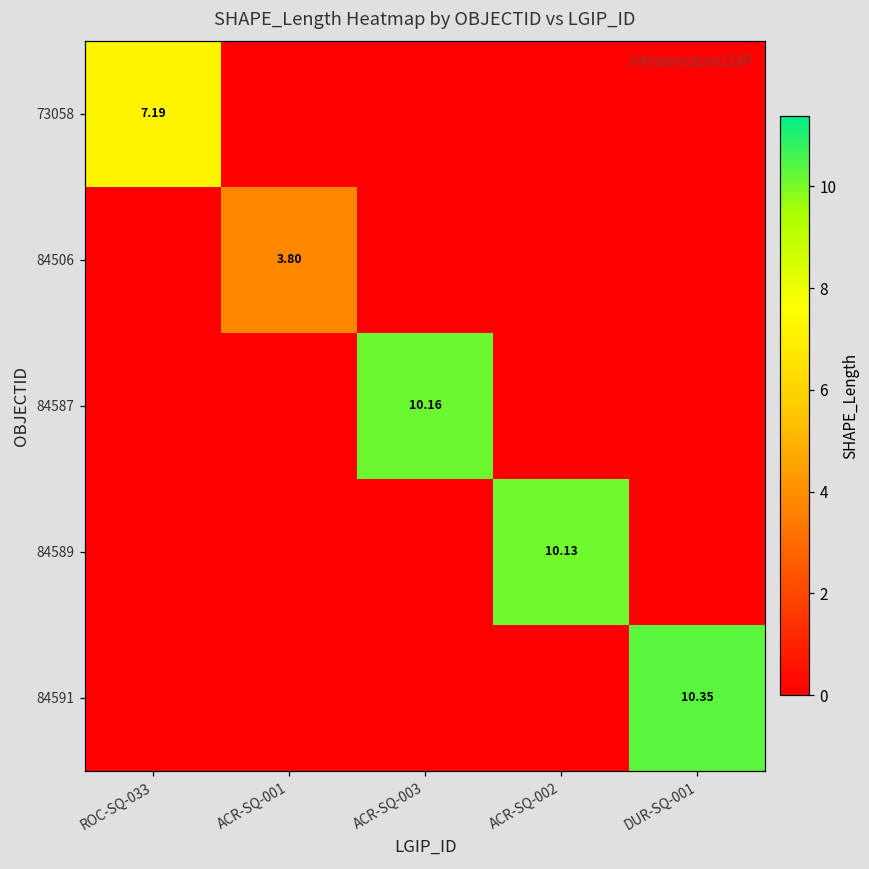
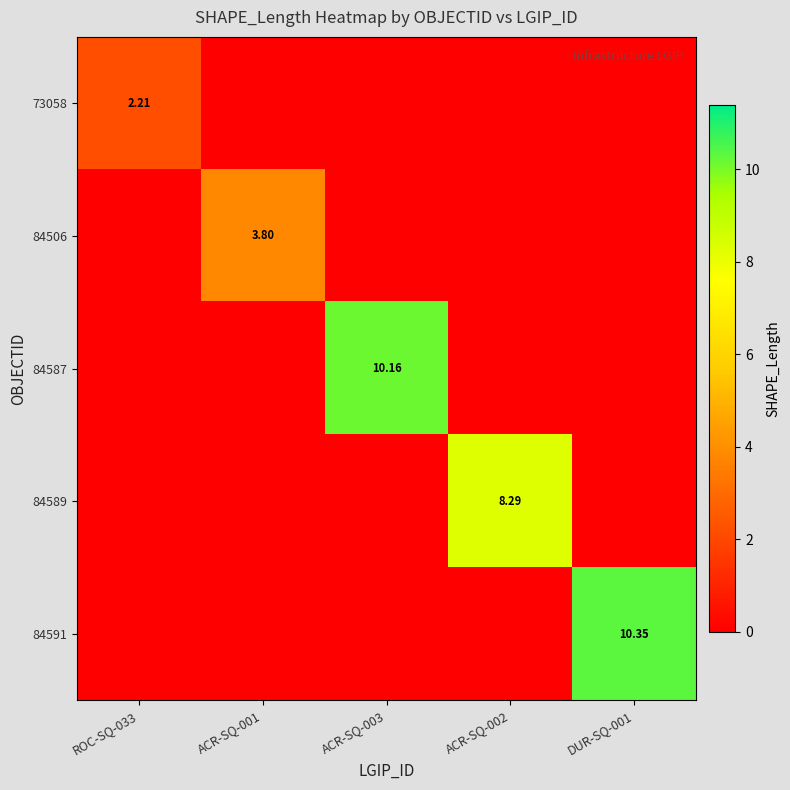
  {
    "73058": {
-     "ROC-SQ-033": 7.19
+     "ROC-SQ-033": 2.21
    },
    "84506": {
      "ACR-SQ-001": 3.80
    },
    "84587": {
      "ACR-SQ-003": 10.16
    },
    "84589": {
-     "ACR-SQ-002": 10.13
+     "ACR-SQ-002": 8.29
    },
    "84591": {
      "DUR-SQ-001": 10.35
    }
  }
